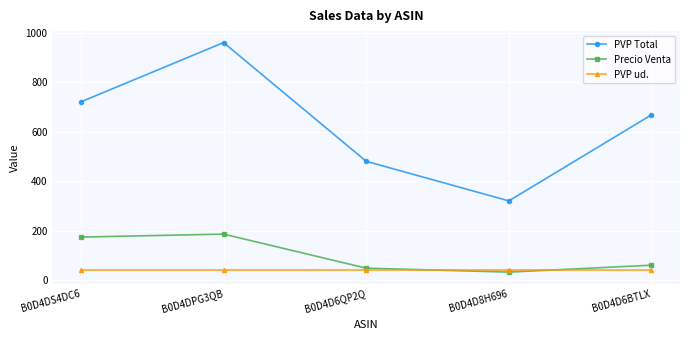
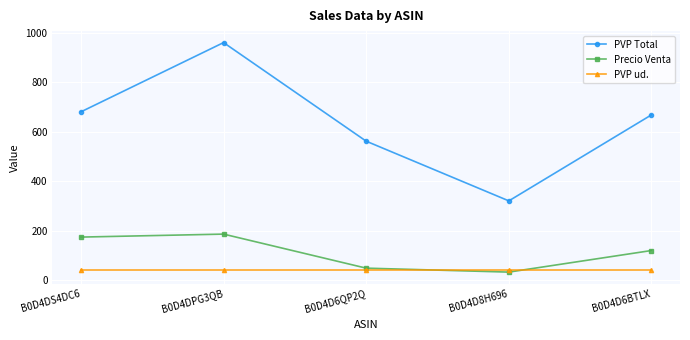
  {
    "PVP Total": {
-     "B0D4DS4DC6": 720,
+     "B0D4DS4DC6": 680,
      "B0D4DPG3QB": 960,
-     "B0D4D6QP2Q": 480,
+     "B0D4D6QP2Q": 560,
      "B0D4D8H696": 320,
      "B0D4D6BTLX": 670
    },
    "Precio Venta": {
      "B0D4DS4DC6": 170,
      "B0D4DPG3QB": 190,
-     "B0D4D6BTLX": 60
+     "B0D4D6BTLX": 120
    },
    "PVP ud.": {
      "B0D4DS4DC6": 40,
      "B0D4DPG3QB": 40,
      "B0D4D6BTLX": 40
    }
  }
